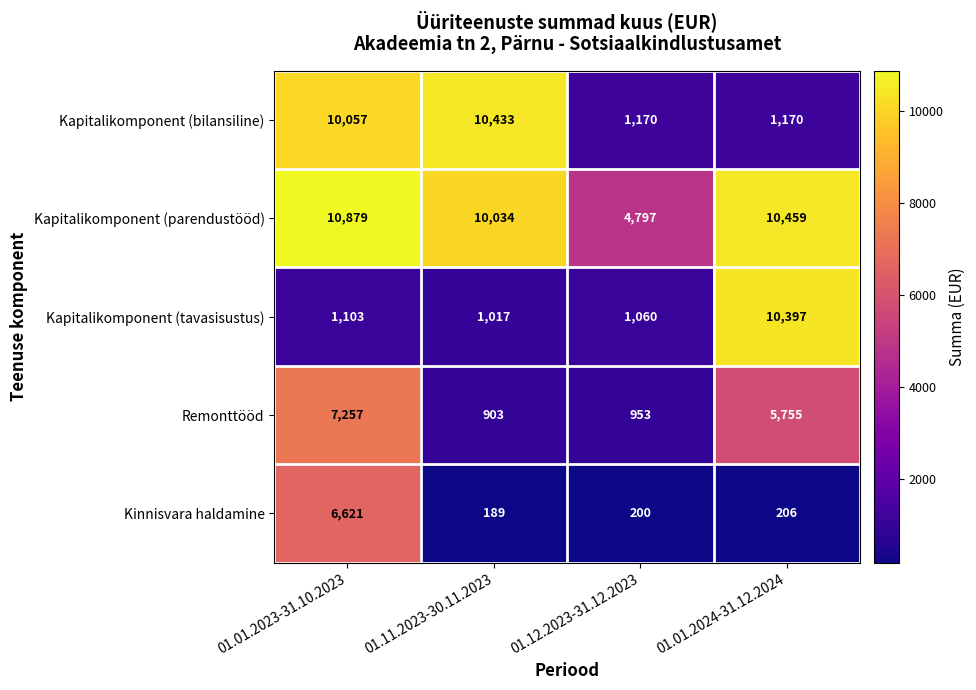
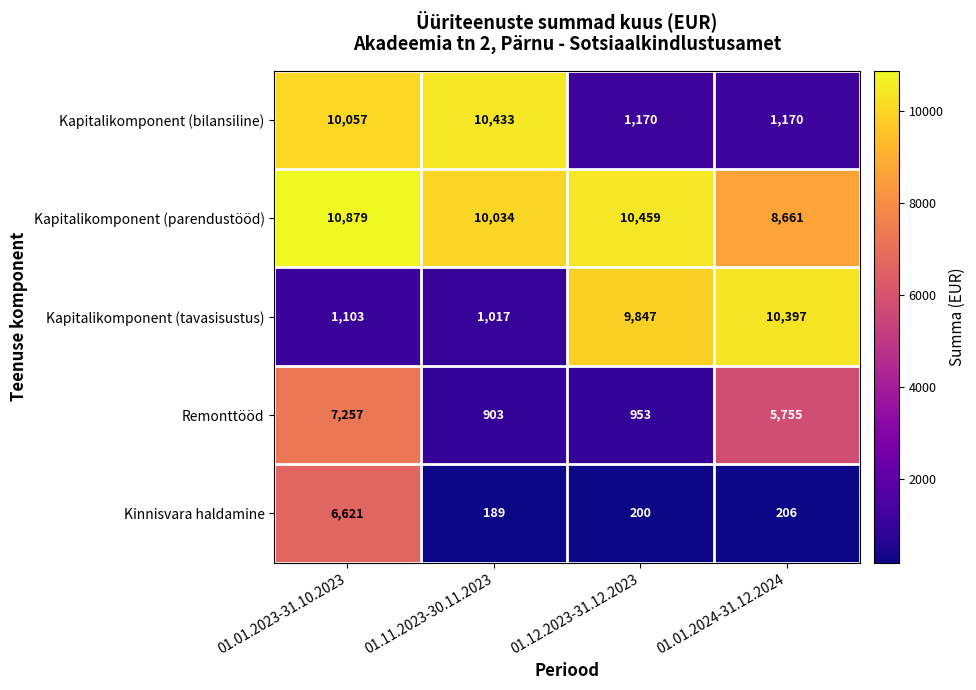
  {
    "Kapitalikomponent (bilansiline)": {
      "01.01.2023-31.10.2023": "10,057",
      "01.11.2023-30.11.2023": "10,433",
      "01.12.2023-31.12.2023": "1,170",
      "01.01.2024-31.12.2024": "1,170"
    },
    "Kapitalikomponent (parendustööd)": {
      "01.01.2023-31.10.2023": "10,879",
      "01.11.2023-30.11.2023": "10,034",
-     "01.12.2023-31.12.2023": "4,797",
-     "01.01.2024-31.12.2024": "10,459"
+     "01.12.2023-31.12.2023": "10,459",
+     "01.01.2024-31.12.2024": "8,661"
    },
    "Kapitalikomponent (tavasisustus)": {
      "01.01.2023-31.10.2023": "1,103",
      "01.11.2023-30.11.2023": "1,017",
-     "01.12.2023-31.12.2023": "1,060",
+     "01.12.2023-31.12.2023": "9,847",
      "01.01.2024-31.12.2024": "10,397"
    },
    "Remonttööd": {
      "01.01.2023-31.10.2023": "7,257",
      "01.11.2023-30.11.2023": "903",
      "01.12.2023-31.12.2023": "953",
      "01.01.2024-31.12.2024": "5,755"
    },
    "Kinnisvara haldamine": {
      "01.01.2023-31.10.2023": "6,621",
      "01.11.2023-30.11.2023": "189",
      "01.12.2023-31.12.2023": "200",
      "01.01.2024-31.12.2024": "206"
    }
  }
